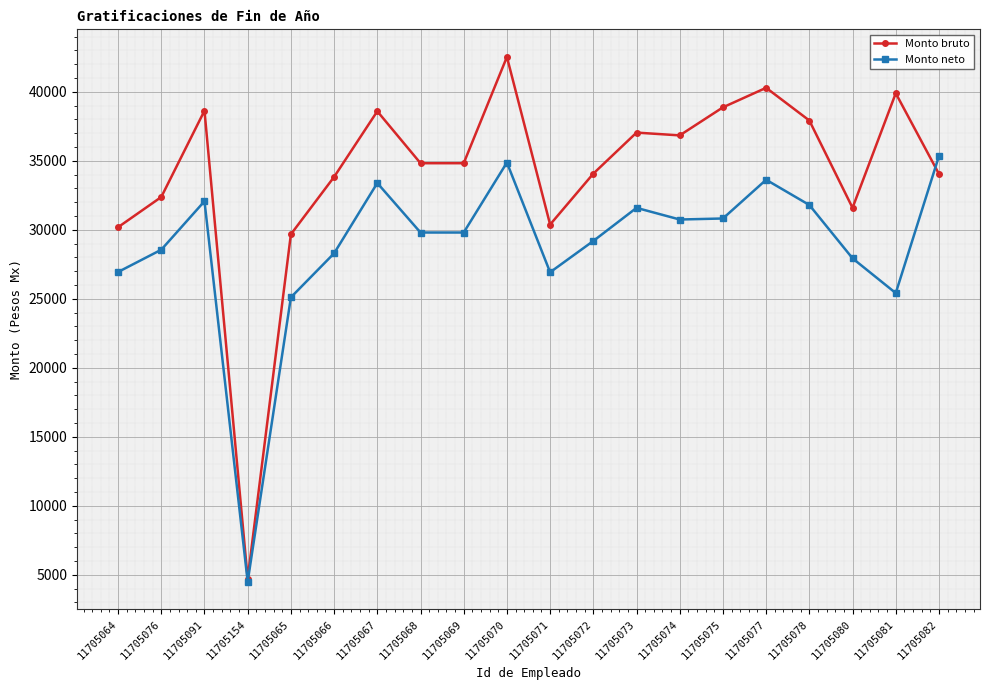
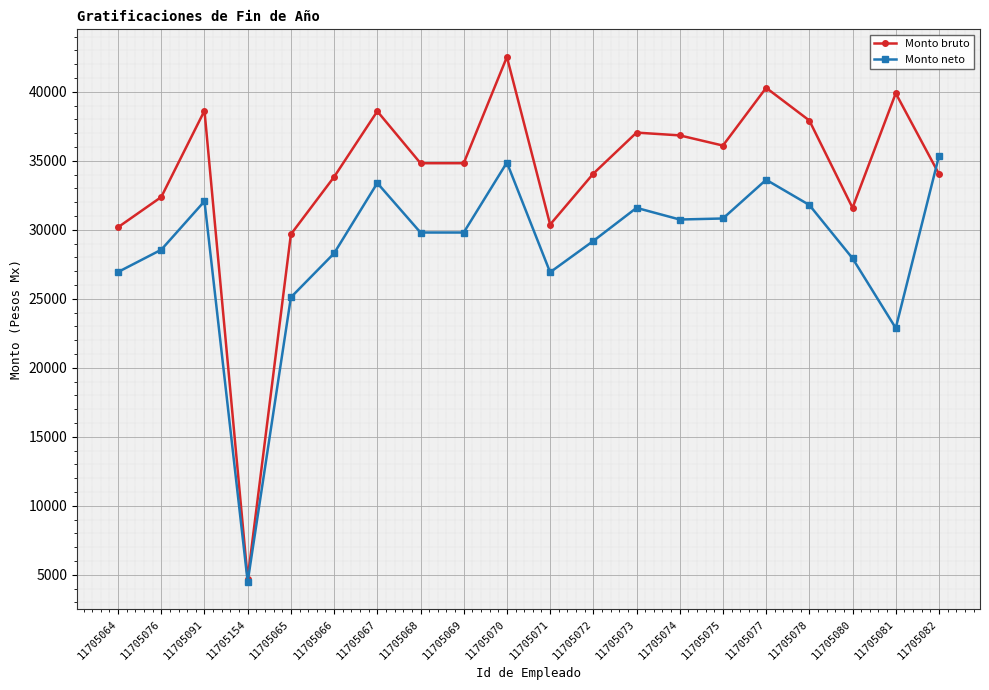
  {
    "Monto bruto": {
      "11705064": 30200,
      "11705076": 32400,
      "11705091": 38600,
      "11705154": 4700,
      "11705065": 29700,
      "11705066": 33800,
      "11705067": 38600,
      "11705068": 34800,
      "11705069": 34800,
      "11705070": 42500,
      "11705071": 30400,
      "11705072": 34100,
      "11705073": 37000,
      "11705074": 36800,
-     "11705075": 38900,
+     "11705075": 36100,
      "11705077": 40300,
      "11705078": 37900,
      "11705080": 31600,
      "11705081": 39900,
      "11705082": 34000
    },
    "Monto neto": {
      "11705064": 26900,
      "11705076": 28600,
      "11705091": 32100,
      "11705154": 4500,
      "11705065": 25100,
      "11705066": 28300,
      "11705067": 33400,
      "11705068": 29800,
      "11705069": 29800,
      "11705070": 34900,
      "11705071": 26900,
      "11705072": 29200,
      "11705073": 31600,
      "11705074": 30700,
      "11705075": 30800,
      "11705077": 33600,
      "11705078": 31800,
      "11705080": 27900,
-     "11705081": 25400,
+     "11705081": 22900,
      "11705082": 35300
    }
  }
